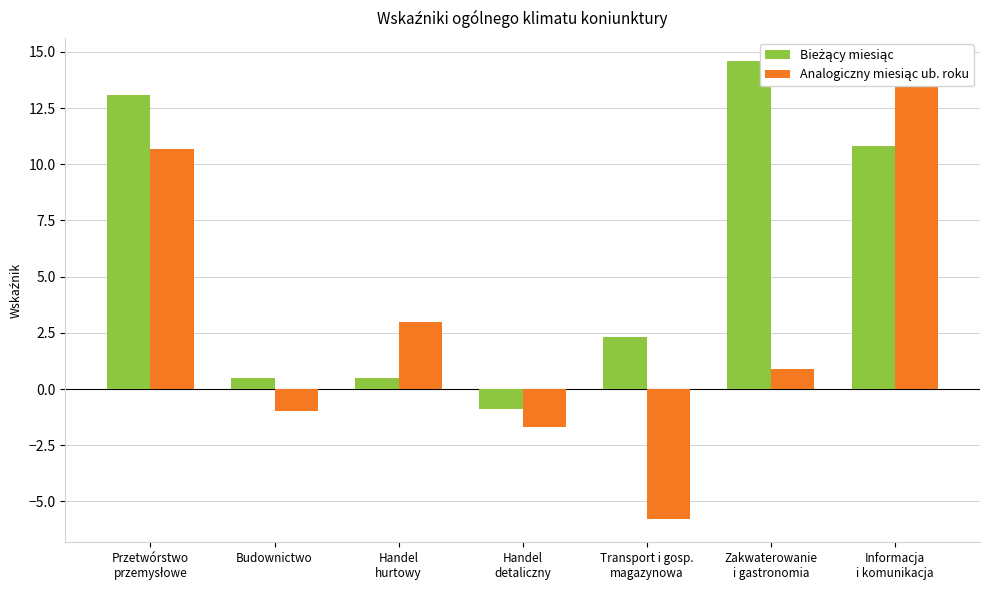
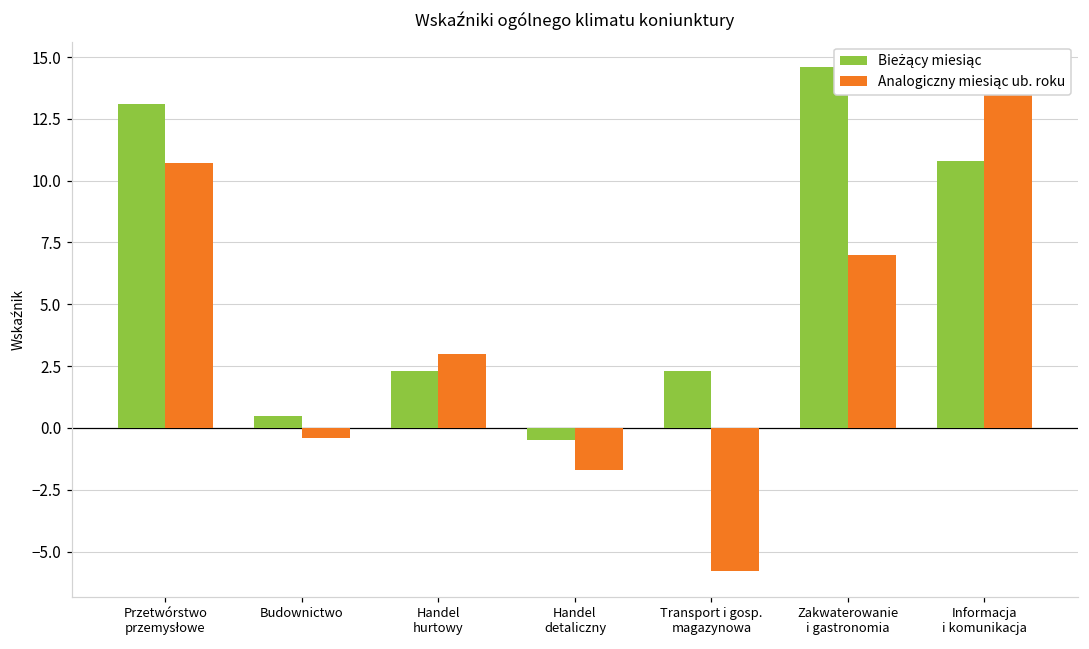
  {
    "Bieżący miesiąc": {
      "Przetwórstwo przemysłowe": 13.1,
      "Budownictwo": 0.5,
-     "Handel hurtowy": 0.5,
-     "Handel detaliczny": -0.9,
+     "Handel hurtowy": 2.3,
+     "Handel detaliczny": -0.5,
      "Transport i gosp. magazynowa": 2.3,
      "Zakwaterowanie i gastronomia": 14.6,
      "Informacja i komunikacja": 10.8
    },
    "Analogiczny miesiąc ub. roku": {
      "Przetwórstwo przemysłowe": 10.7,
-     "Budownictwo": -1.0,
+     "Budownictwo": -0.4,
      "Handel hurtowy": 3.0,
      "Handel detaliczny": -1.7,
      "Transport i gosp. magazynowa": -5.8,
-     "Zakwaterowanie i gastronomia": 0.9
+     "Zakwaterowanie i gastronomia": 7.0
    }
  }
